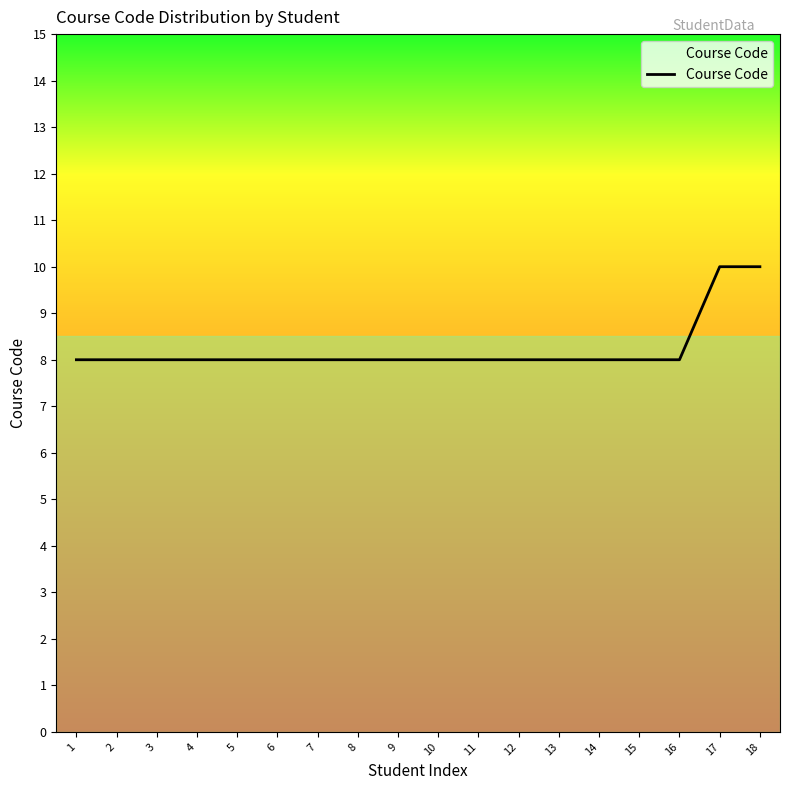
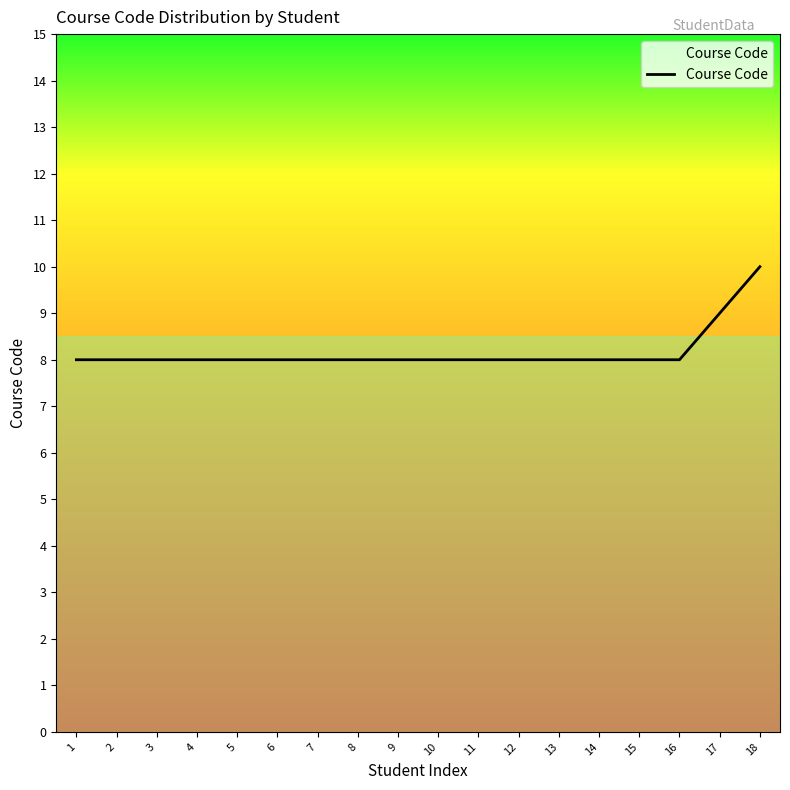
  {
-   "17": 10,
+   "17": 9,
    "18": 10
  }
